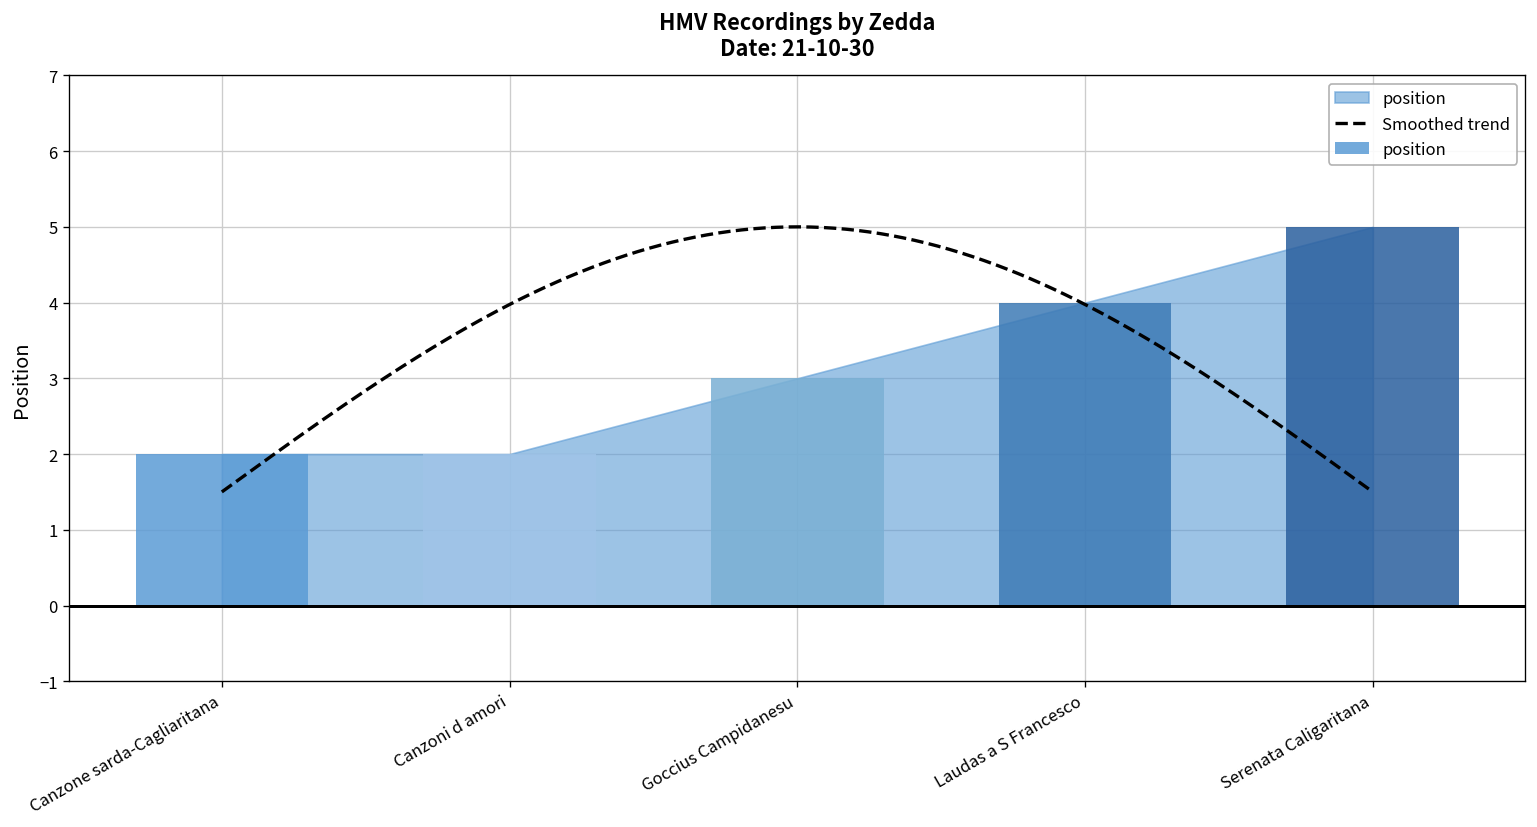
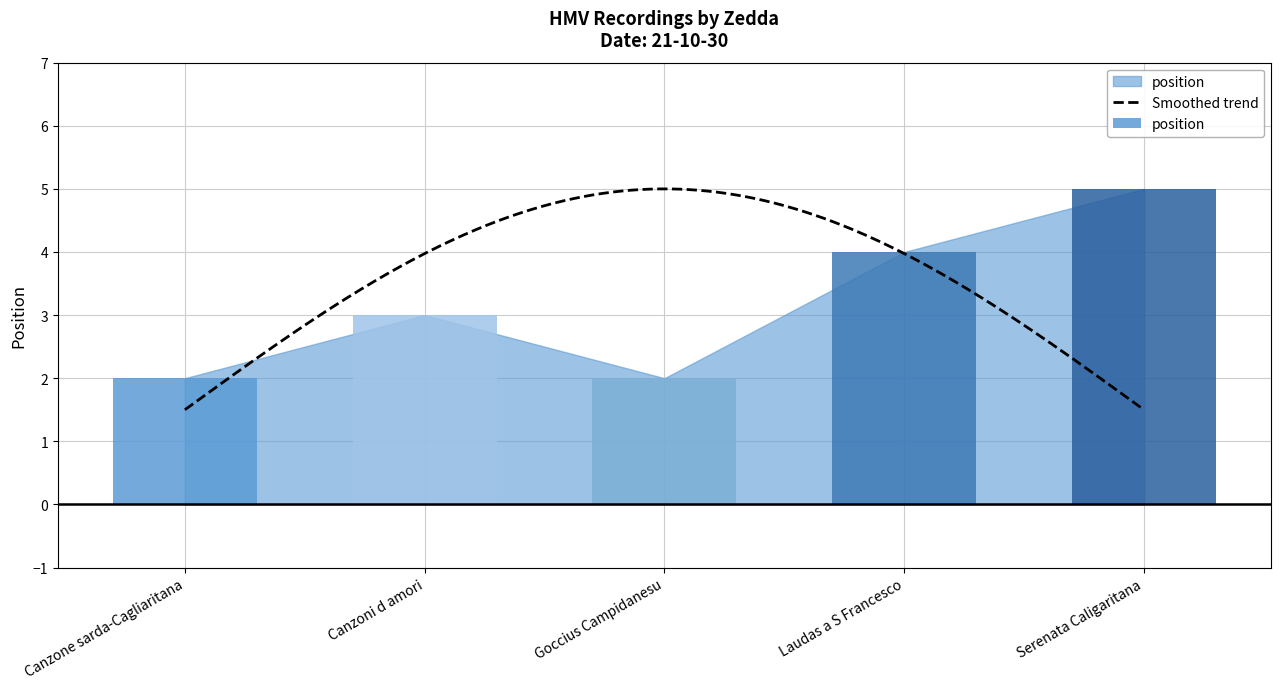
  {
    "Smoothed trend": {
      "Canzone sarda-Cagliaritana": 1.5,
      "Serenata Caligaritana": 1.5
    },
    "position": {
      "Canzone sarda-Cagliaritana": 2,
-     "Canzoni d amori": 2,
-     "Goccius Campidanesu": 3,
+     "Canzoni d amori": 3,
+     "Goccius Campidanesu": 2,
      "Laudas a S Francesco": 4,
      "Serenata Caligaritana": 5
    }
  }
